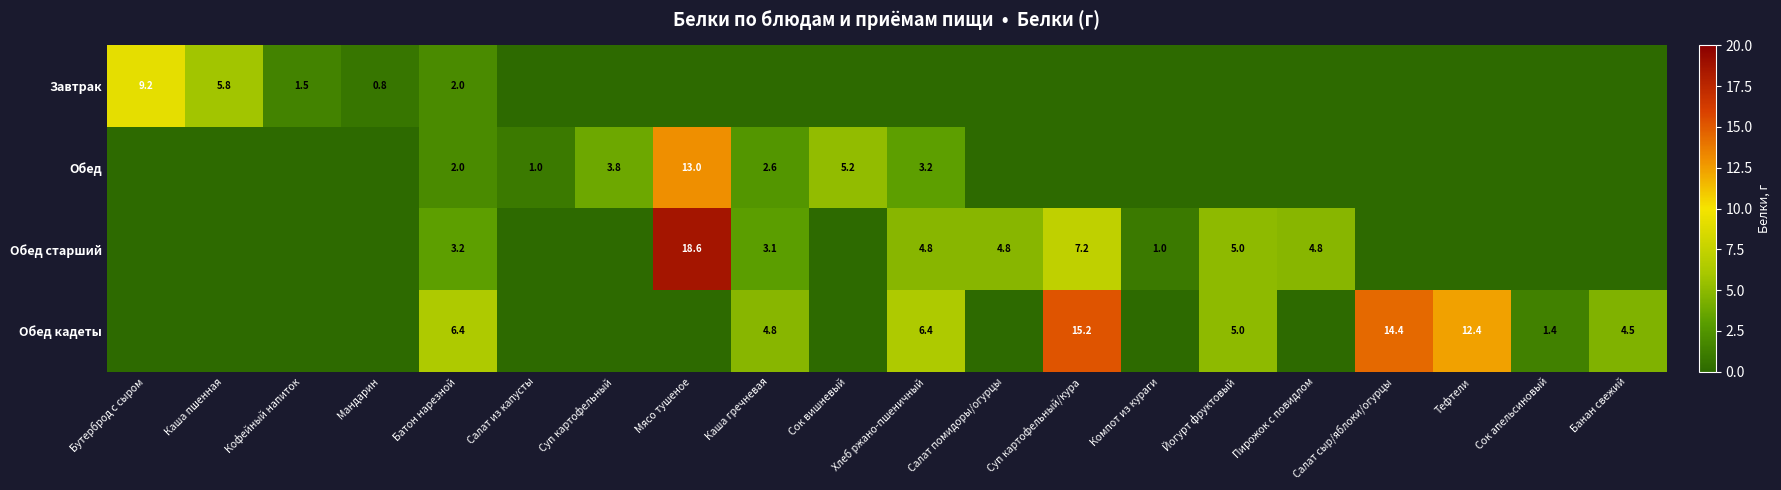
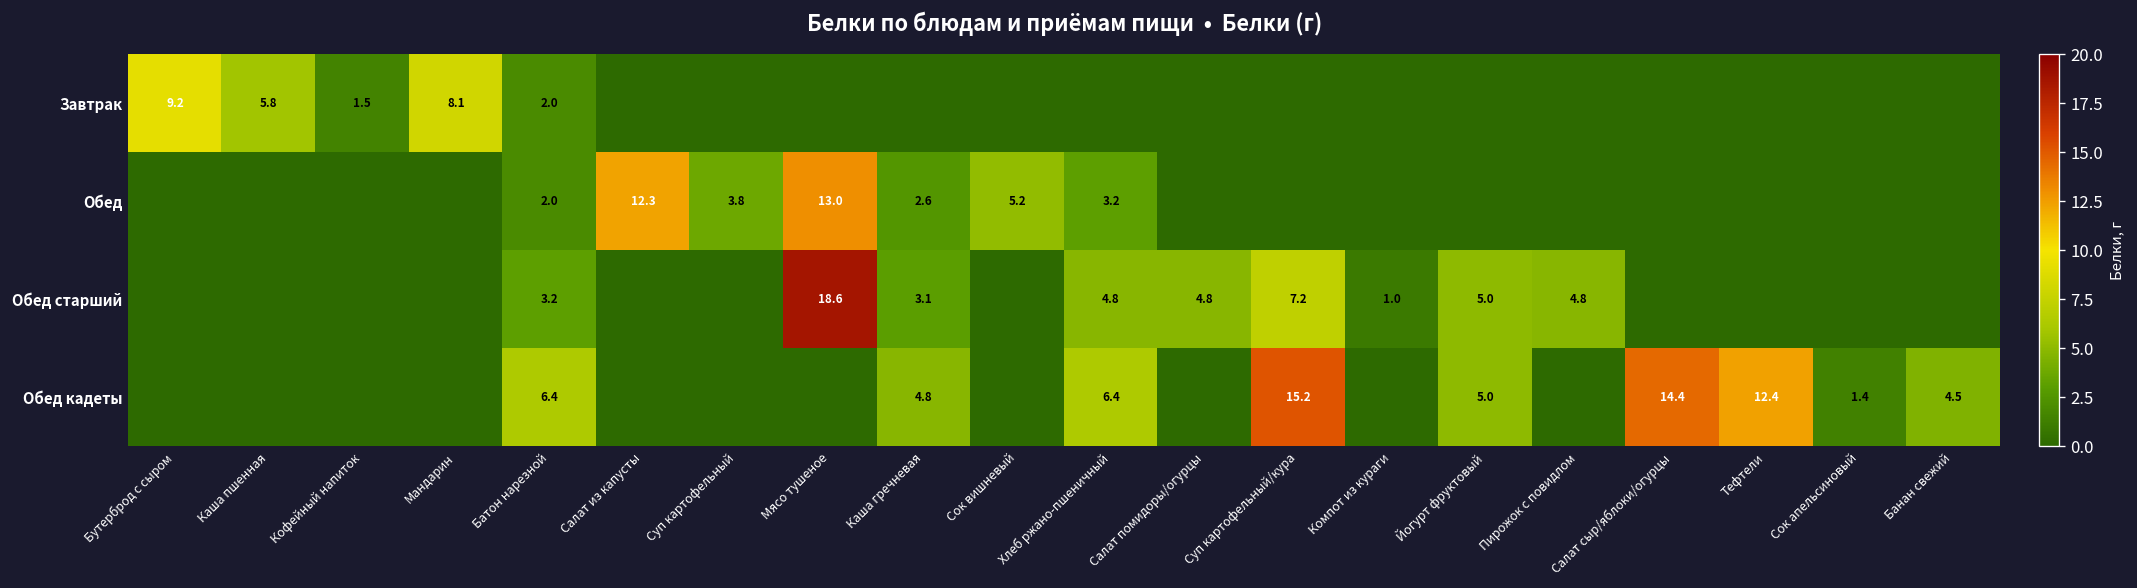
  {
    "Завтрак": {
      "Бутерброд с сыром": 9.2,
      "Каша пшенная": 5.8,
      "Кофейный напиток": 1.5,
-     "Мандарин": 0.8,
+     "Мандарин": 8.1,
      "Батон нарезной": 2.0
    },
    "Обед": {
      "Батон нарезной": 2.0,
-     "Салат из капусты": 1.0,
+     "Салат из капусты": 12.3,
      "Суп картофельный": 3.8,
      "Мясо тушеное": 13.0,
      "Каша гречневая": 2.6,
      "Сок вишневый": 5.2,
      "Хлеб ржано-пшеничный": 3.2
    },
    "Обед старший": {
      "Батон нарезной": 3.2,
      "Мясо тушеное": 18.6,
      "Каша гречневая": 3.1,
      "Хлеб ржано-пшеничный": 4.8,
      "Салат помидоры/огурцы": 4.8,
      "Суп картофельный/кура": 7.2,
      "Компот из кураги": 1.0,
      "Йогурт фруктовый": 5.0,
      "Пирожок с повидлом": 4.8
    },
    "Обед кадеты": {
      "Батон нарезной": 6.4,
      "Каша гречневая": 4.8,
      "Хлеб ржано-пшеничный": 6.4,
      "Суп картофельный/кура": 15.2,
      "Йогурт фруктовый": 5.0,
      "Салат сыр/яблоки/огурцы": 14.4,
      "Тефтели": 12.4,
      "Сок апельсиновый": 1.4,
      "Банан свежий": 4.5
    }
  }
